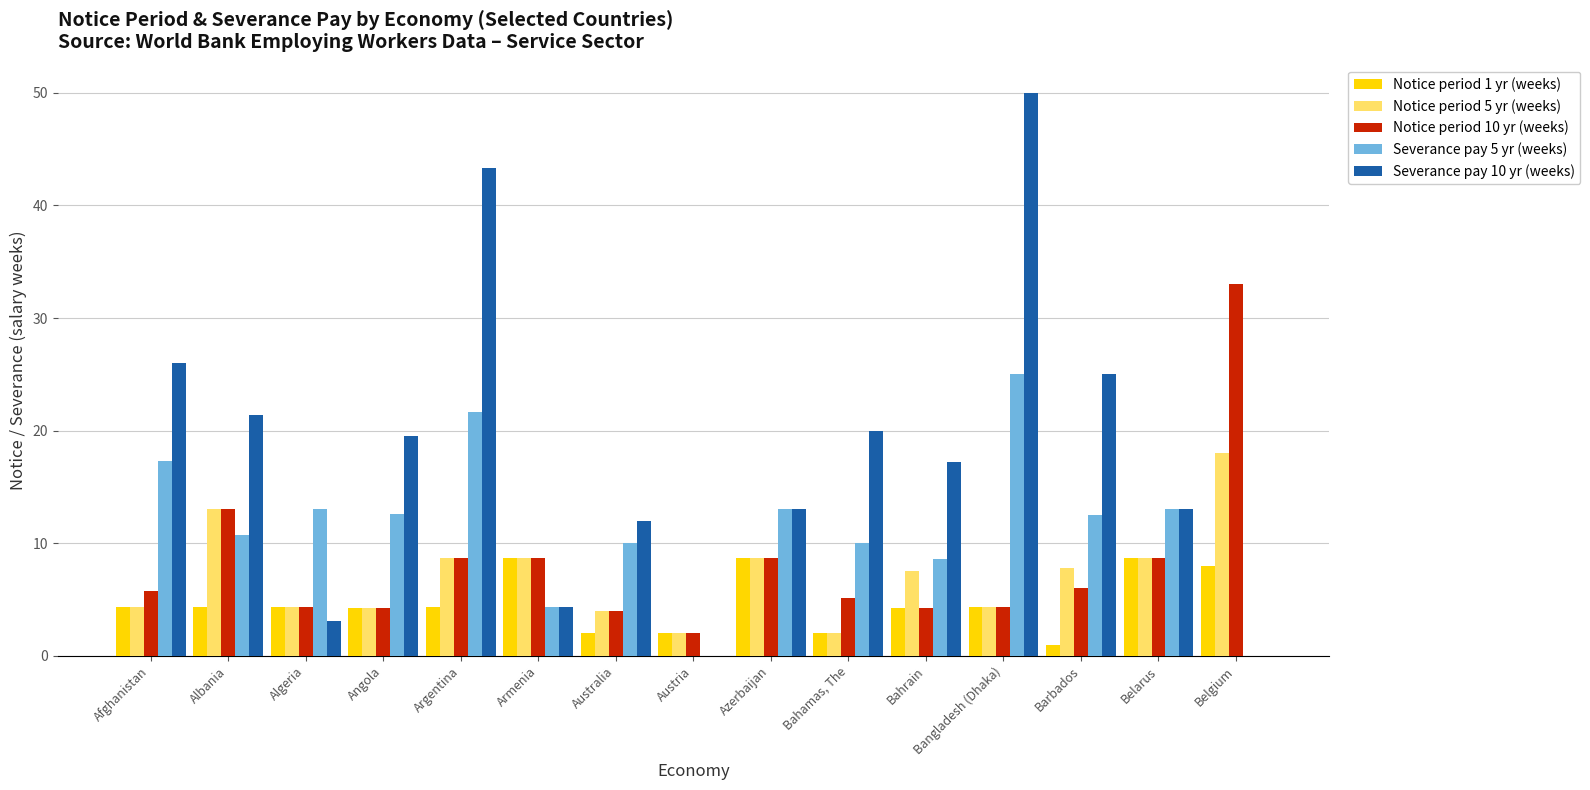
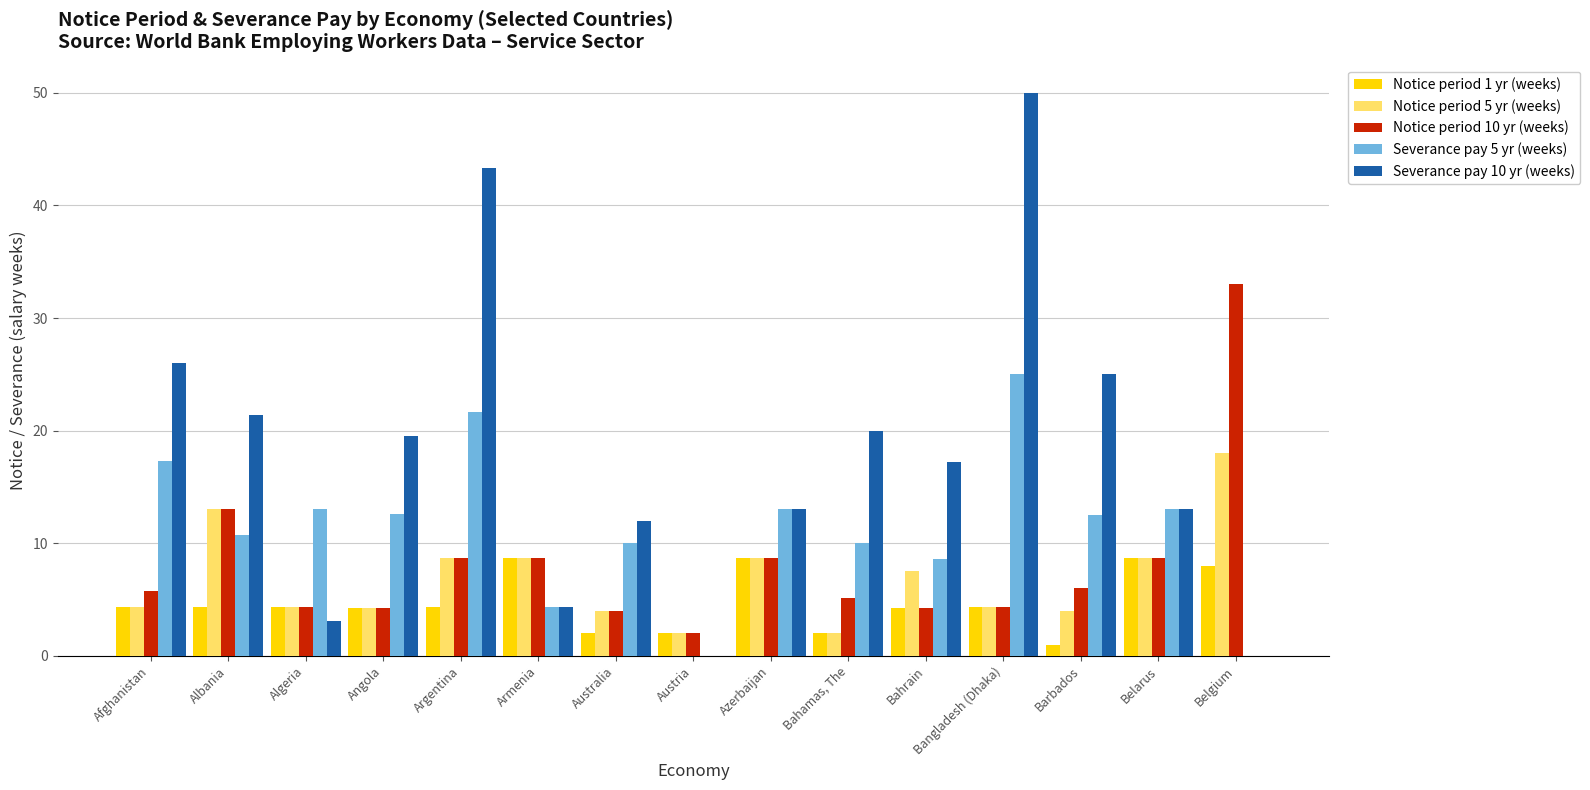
  {
    "Notice period 1 yr (weeks)": {
      "Afghanistan": 4.3,
      "Albania": 4.3,
      "Algeria": 4.3,
      "Angola": 4.3,
      "Argentina": 4.3,
      "Armenia": 8.7,
      "Australia": 2.0,
      "Austria": 2.0,
      "Azerbaijan": 8.7,
      "Bahamas, The": 2.0,
      "Bahrain": 4.3,
      "Bangladesh (Dhaka)": 4.3,
      "Barbados": 1.0,
      "Belarus": 8.7,
      "Belgium": 8.0
    },
    "Notice period 5 yr (weeks)": {
      "Afghanistan": 4.3,
      "Albania": 13.0,
      "Algeria": 4.3,
      "Angola": 4.3,
      "Argentina": 8.7,
      "Armenia": 8.7,
      "Australia": 4.0,
      "Austria": 2.0,
      "Azerbaijan": 8.7,
      "Bahamas, The": 2.0,
      "Bahrain": 7.6,
      "Bangladesh (Dhaka)": 4.3,
-     "Barbados": 7.8,
+     "Barbados": 4.0,
      "Belarus": 8.7,
      "Belgium": 18.0
    },
    "Notice period 10 yr (weeks)": {
      "Afghanistan": 5.8,
      "Albania": 13.0,
      "Algeria": 4.3,
      "Angola": 4.3,
      "Argentina": 8.7,
      "Armenia": 8.7,
      "Australia": 4.0,
      "Austria": 2.0,
      "Azerbaijan": 8.7,
      "Bahamas, The": 5.1,
      "Bahrain": 4.3,
      "Bangladesh (Dhaka)": 4.3,
      "Barbados": 6.0,
      "Belarus": 8.7,
      "Belgium": 33.0
    },
    "Severance pay 5 yr (weeks)": {
      "Afghanistan": 17.3,
      "Albania": 10.7,
      "Algeria": 13.0,
      "Angola": 12.6,
      "Argentina": 21.7,
      "Armenia": 4.3,
      "Australia": 10.0,
      "Austria": 0.0,
      "Azerbaijan": 13.0,
      "Bahamas, The": 10.0,
      "Bahrain": 8.6,
      "Bangladesh (Dhaka)": 25.0,
      "Barbados": 12.5,
      "Belarus": 13.0,
      "Belgium": 0.0
    },
    "Severance pay 10 yr (weeks)": {
      "Afghanistan": 26.0,
      "Albania": 21.4,
      "Algeria": 3.1,
      "Angola": 19.5,
      "Argentina": 43.3,
      "Armenia": 4.3,
      "Australia": 12.0,
      "Austria": 0.0,
      "Azerbaijan": 13.0,
      "Bahamas, The": 20.0,
      "Bahrain": 17.2,
      "Bangladesh (Dhaka)": 50.0,
      "Barbados": 25.0,
      "Belarus": 13.0,
      "Belgium": 0.0
    }
  }
